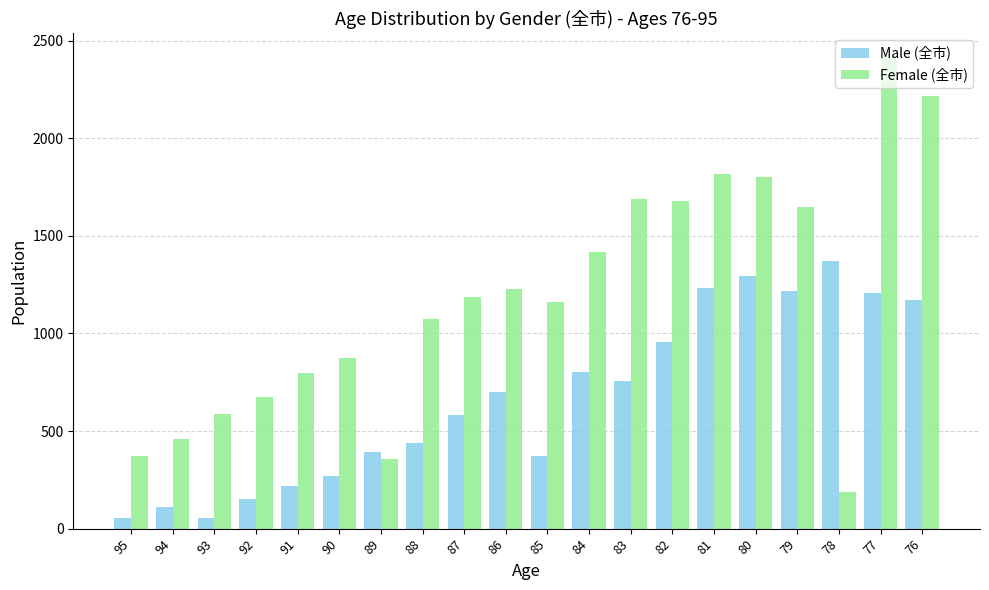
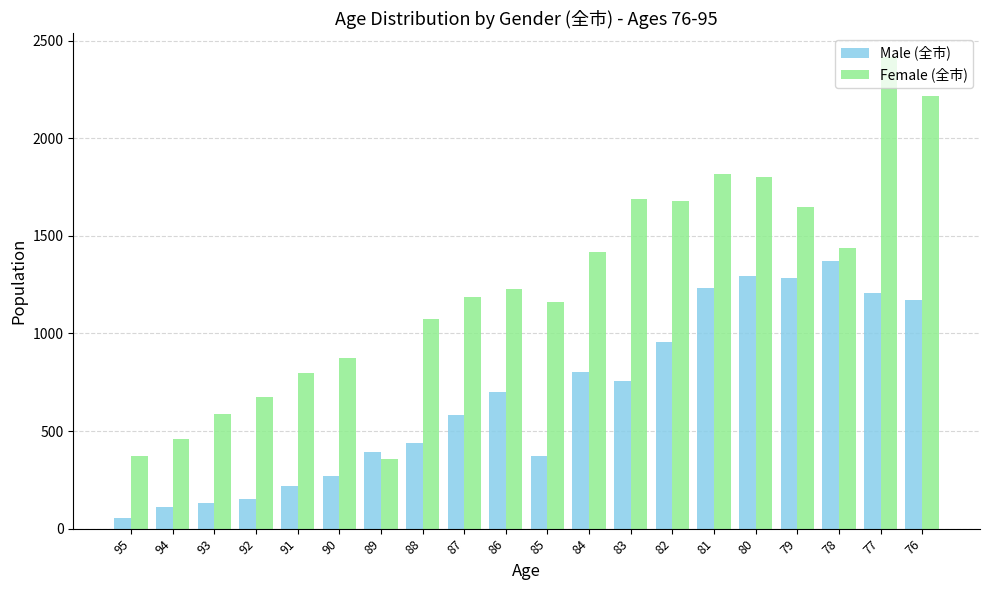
  {
    "Male (全市)": {
      "95": 60,
      "94": 110,
-     "93": 50,
+     "93": 130,
      "92": 150,
      "91": 220,
      "90": 270,
      "89": 390,
      "88": 440,
      "87": 580,
      "86": 700,
      "85": 370,
      "84": 800,
      "83": 760,
      "82": 960,
      "81": 1230,
      "80": 1300,
-     "79": 1220,
+     "79": 1280,
      "78": 1370,
      "77": 1210,
      "76": 1170
    },
    "Female (全市)": {
      "95": 370,
      "94": 460,
      "93": 590,
      "92": 680,
      "91": 800,
      "90": 870,
      "89": 360,
      "88": 1070,
      "87": 1190,
      "86": 1230,
      "85": 1160,
      "84": 1420,
      "83": 1690,
      "82": 1680,
      "81": 1820,
      "80": 1800,
      "79": 1650,
-     "78": 190,
+     "78": 1440,
      "76": 2220
    }
  }
